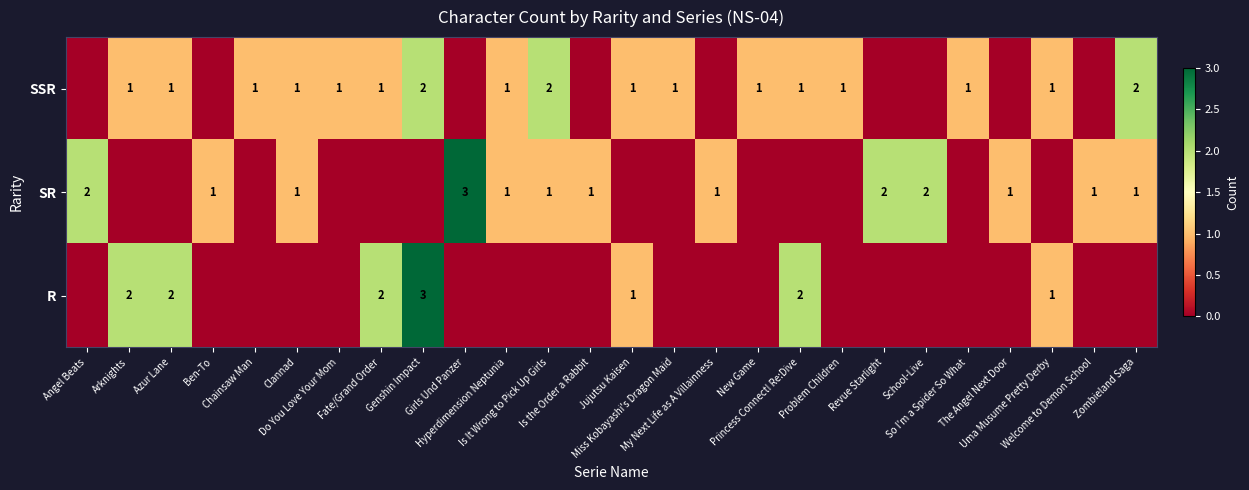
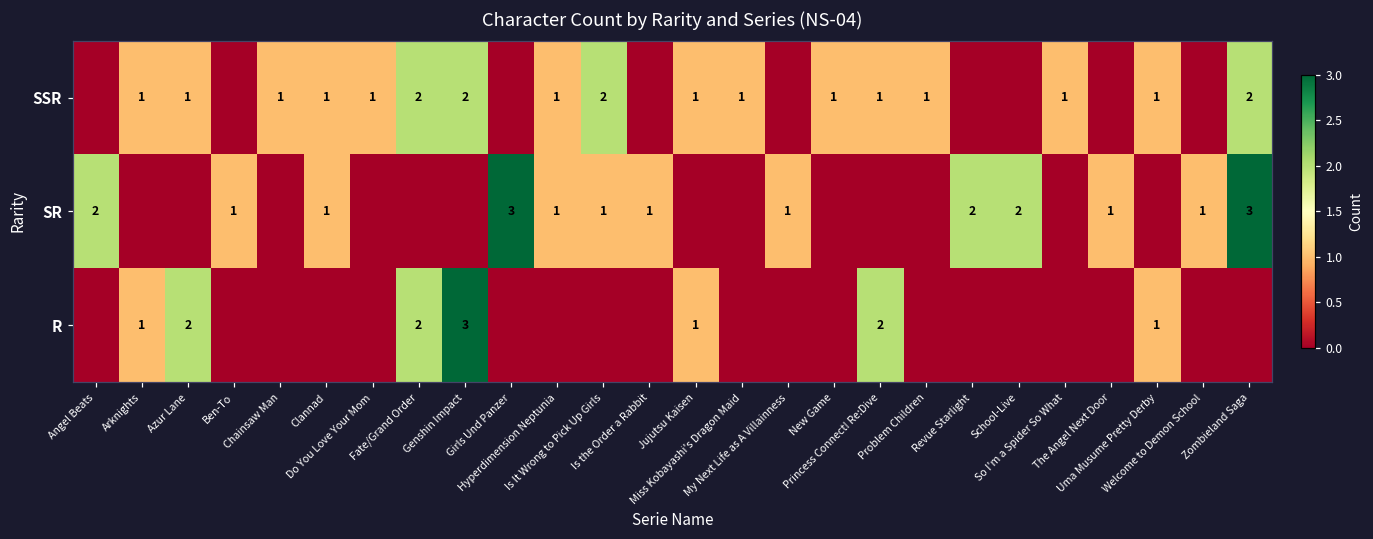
  {
    "SSR": {
      "Arknights": 1,
      "Azur Lane": 1,
      "Chainsaw Man": 1,
      "Clannad": 1,
      "Do You Love Your Mom": 1,
-     "Fate/Grand Order": 1,
+     "Fate/Grand Order": 2,
      "Genshin Impact": 2,
      "Hyperdimension Neptunia": 1,
      "Is It Wrong to Pick Up Girls": 2,
      "Jujutsu Kaisen": 1,
      "Miss Kobayashi's Dragon Maid": 1,
      "New Game": 1,
      "Princess Connect! Re:Dive": 1,
      "Problem Children": 1,
      "So I'm a Spider So What": 1,
      "Uma Musume Pretty Derby": 1,
      "Zombieland Saga": 2
    },
    "SR": {
      "Angel Beats": 2,
      "Ben-To": 1,
      "Clannad": 1,
      "Girls Und Panzer": 3,
      "Hyperdimension Neptunia": 1,
      "Is It Wrong to Pick Up Girls": 1,
      "Is the Order a Rabbit": 1,
      "My Next Life as A Villainness": 1,
      "Revue Starlight": 2,
      "School-Live": 2,
      "The Angel Next Door": 1,
      "Welcome to Demon School": 1,
-     "Zombieland Saga": 1
+     "Zombieland Saga": 3
    },
    "R": {
-     "Arknights": 2,
+     "Arknights": 1,
      "Azur Lane": 2,
      "Fate/Grand Order": 2,
      "Genshin Impact": 3,
      "Jujutsu Kaisen": 1,
      "Princess Connect! Re:Dive": 2,
      "Uma Musume Pretty Derby": 1
    }
  }
